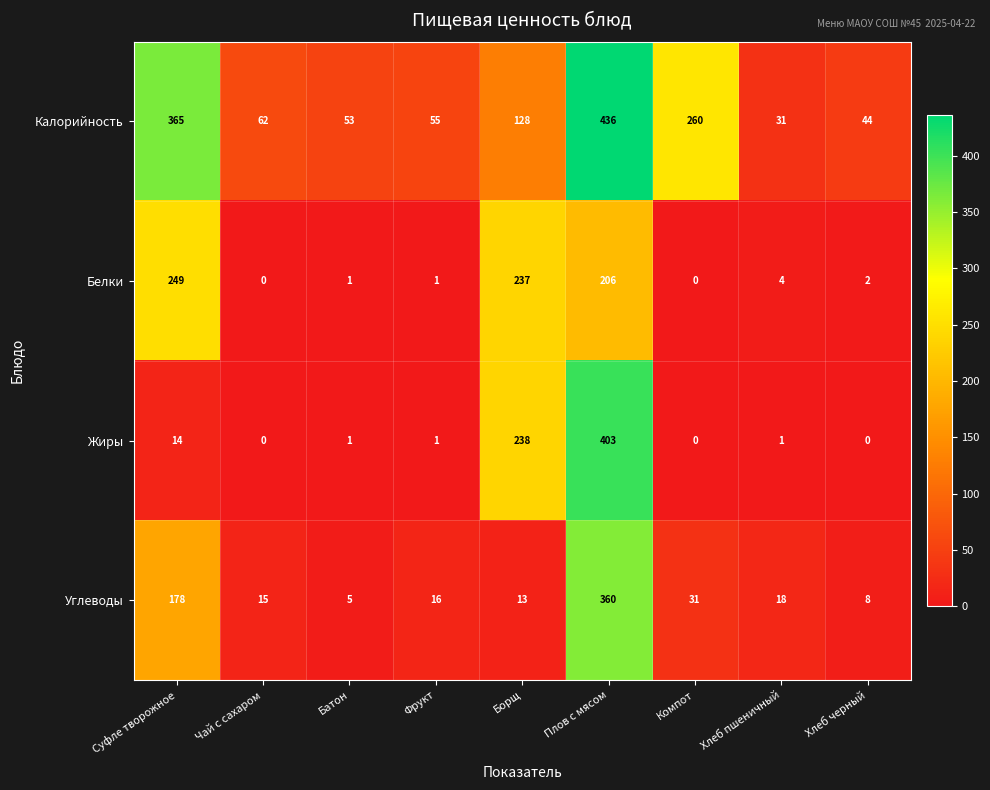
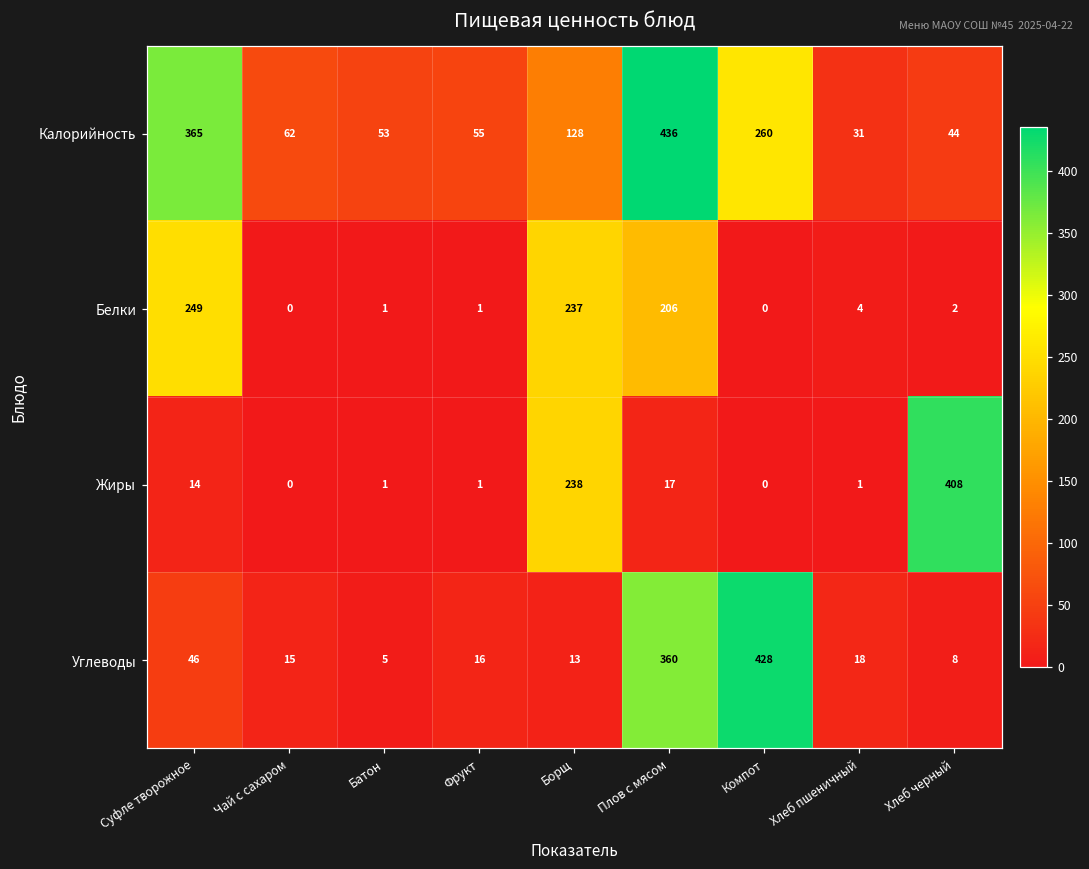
  {
    "Калорийность": {
      "Суфле творожное": 365,
      "Чай с сахаром": 62,
      "Батон": 53,
      "Фрукт": 55,
      "Борщ": 128,
      "Плов с мясом": 436,
      "Компот": 260,
      "Хлеб пшеничный": 31,
      "Хлеб черный": 44
    },
    "Белки": {
      "Суфле творожное": 249,
      "Чай с сахаром": 0,
      "Батон": 1,
      "Фрукт": 1,
      "Борщ": 237,
      "Плов с мясом": 206,
      "Компот": 0,
      "Хлеб пшеничный": 4,
      "Хлеб черный": 2
    },
    "Жиры": {
      "Суфле творожное": 14,
      "Чай с сахаром": 0,
      "Батон": 1,
      "Фрукт": 1,
      "Борщ": 238,
-     "Плов с мясом": 403,
+     "Плов с мясом": 17,
      "Компот": 0,
      "Хлеб пшеничный": 1,
-     "Хлеб черный": 0
+     "Хлеб черный": 408
    },
    "Углеводы": {
-     "Суфле творожное": 178,
+     "Суфле творожное": 46,
      "Чай с сахаром": 15,
      "Батон": 5,
      "Фрукт": 16,
      "Борщ": 13,
      "Плов с мясом": 360,
-     "Компот": 31,
+     "Компот": 428,
      "Хлеб пшеничный": 18,
      "Хлеб черный": 8
    }
  }
